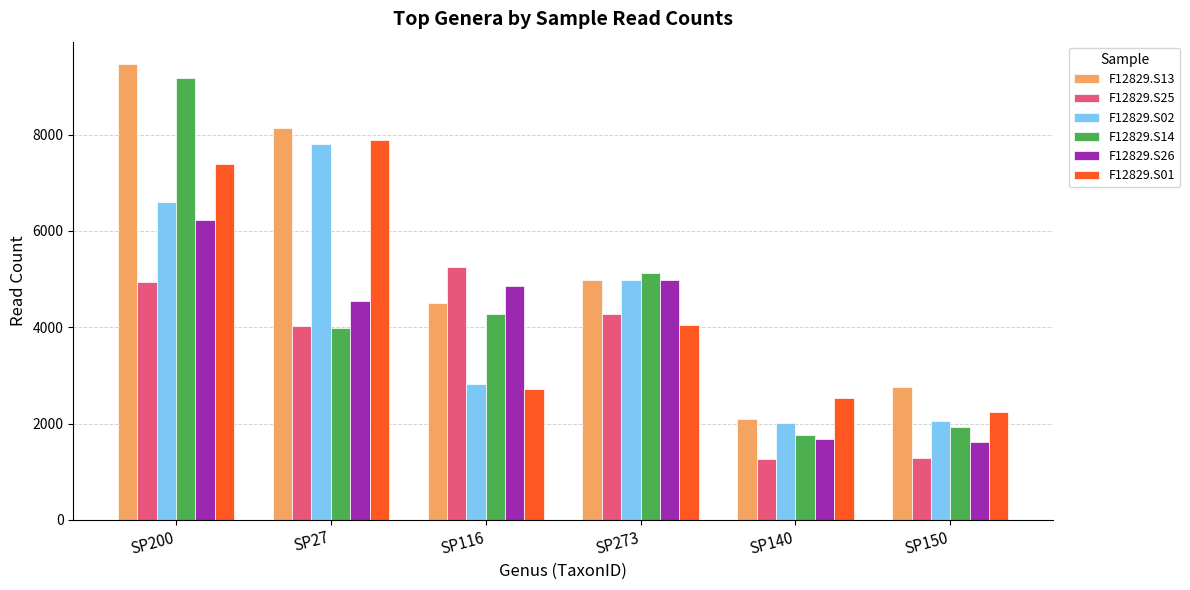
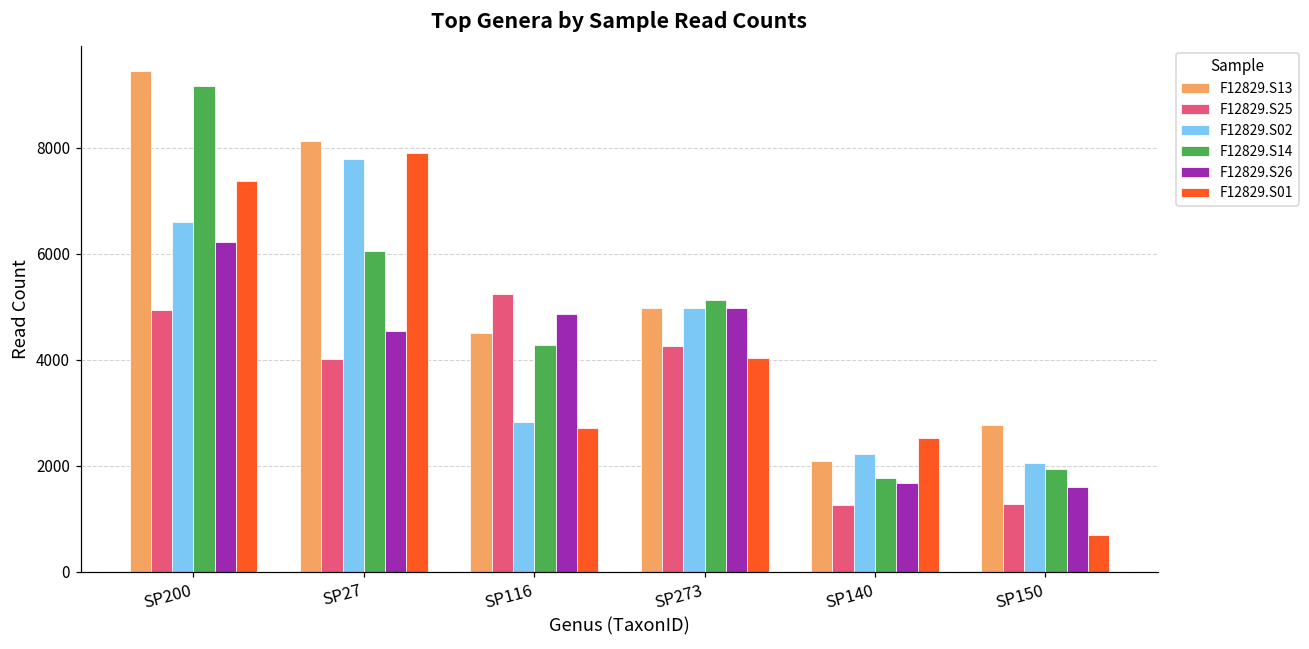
  {
    "F12829.S13": {
      "SP200": 9500,
      "SP27": 8100,
      "SP116": 4500,
      "SP273": 5000,
      "SP140": 2100,
      "SP150": 2800
    },
    "F12829.S25": {
      "SP200": 4900,
      "SP27": 4000,
      "SP116": 5300,
      "SP273": 4300,
      "SP140": 1300,
      "SP150": 1300
    },
    "F12829.S02": {
      "SP200": 6600,
      "SP27": 7800,
      "SP116": 2800,
      "SP273": 5000,
-     "SP140": 2000,
+     "SP140": 2200,
      "SP150": 2000
    },
    "F12829.S14": {
      "SP200": 9200,
-     "SP27": 4000,
+     "SP27": 6100,
      "SP116": 4300,
      "SP273": 5100,
      "SP140": 1800,
      "SP150": 1900
    },
    "F12829.S26": {
      "SP200": 6200,
      "SP27": 4500,
      "SP116": 4900,
      "SP273": 5000,
      "SP140": 1700,
      "SP150": 1600
    },
    "F12829.S01": {
      "SP200": 7400,
      "SP27": 7900,
      "SP116": 2700,
      "SP273": 4000,
      "SP140": 2500,
-     "SP150": 2200
+     "SP150": 700
    }
  }
